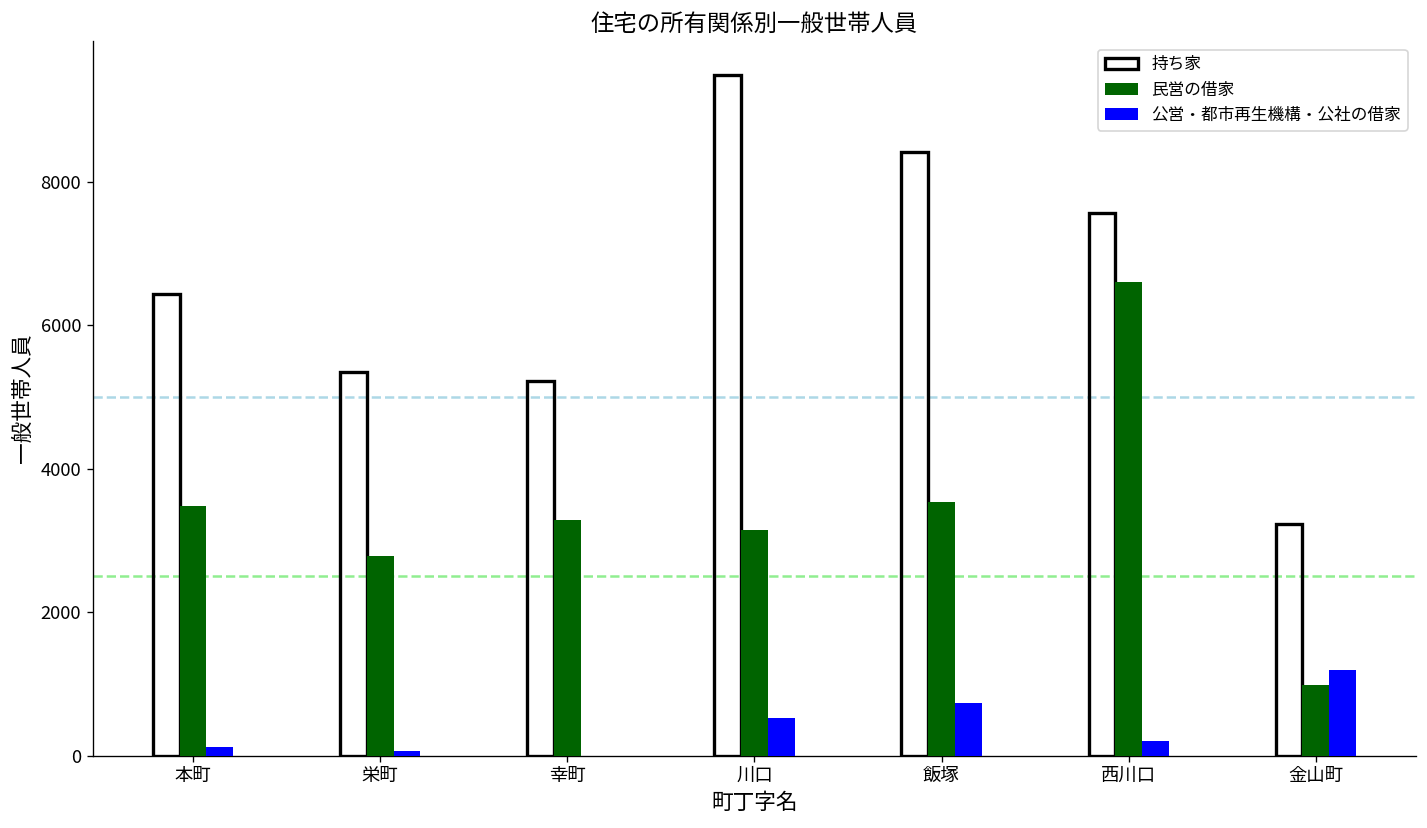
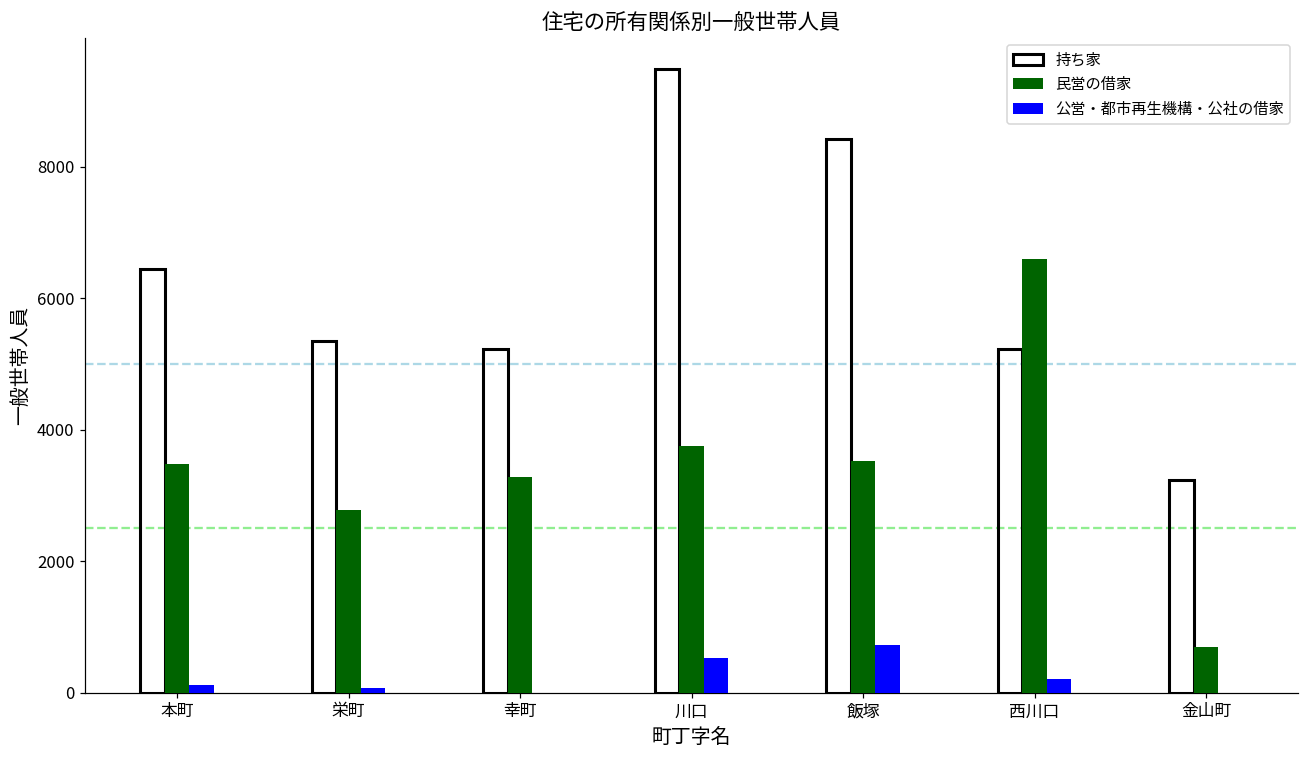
  {
    "持ち家": {
      "本町": 6400,
      "栄町": 5300,
      "幸町": 5200,
      "川口": 9500,
      "飯塚": 8400,
-     "西川口": 7600,
+     "西川口": 5200,
      "金山町": 3200
    },
    "民営の借家": {
      "本町": 3500,
      "栄町": 2800,
      "幸町": 3300,
-     "川口": 3100,
+     "川口": 3700,
      "飯塚": 3500,
      "西川口": 6600,
-     "金山町": 1000
+     "金山町": 700
    },
    "公営・都市再生機構・公社の借家": {
      "本町": 100,
      "栄町": 100,
      "幸町": 0,
      "川口": 500,
      "飯塚": 700,
      "西川口": 200,
-     "金山町": 1200
+     "金山町": 0
    }
  }
